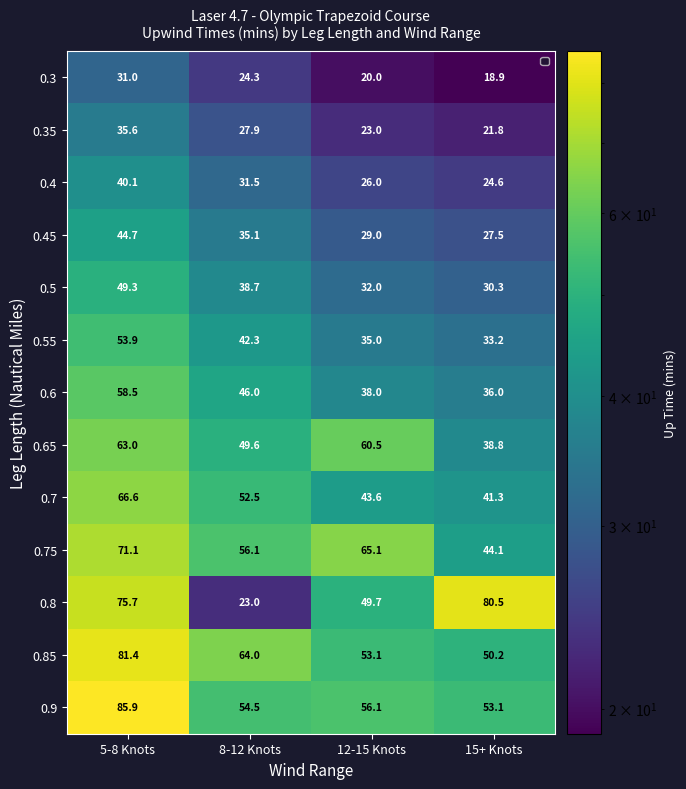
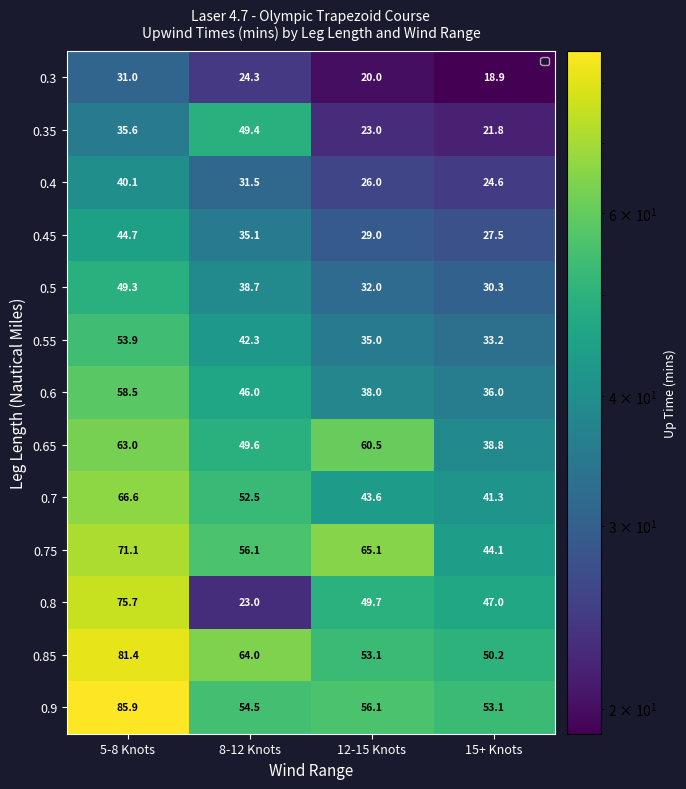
  {
    "0.3": {
      "5-8 Knots": 31.0,
      "8-12 Knots": 24.3,
      "12-15 Knots": 20.0,
      "15+ Knots": 18.9
    },
    "0.35": {
      "5-8 Knots": 35.6,
-     "8-12 Knots": 27.9,
+     "8-12 Knots": 49.4,
      "12-15 Knots": 23.0,
      "15+ Knots": 21.8
    },
    "0.4": {
      "5-8 Knots": 40.1,
      "8-12 Knots": 31.5,
      "12-15 Knots": 26.0,
      "15+ Knots": 24.6
    },
    "0.45": {
      "5-8 Knots": 44.7,
      "8-12 Knots": 35.1,
      "12-15 Knots": 29.0,
      "15+ Knots": 27.5
    },
    "0.5": {
      "5-8 Knots": 49.3,
      "8-12 Knots": 38.7,
      "12-15 Knots": 32.0,
      "15+ Knots": 30.3
    },
    "0.55": {
      "5-8 Knots": 53.9,
      "8-12 Knots": 42.3,
      "12-15 Knots": 35.0,
      "15+ Knots": 33.2
    },
    "0.6": {
      "5-8 Knots": 58.5,
      "8-12 Knots": 46.0,
      "12-15 Knots": 38.0,
      "15+ Knots": 36.0
    },
    "0.65": {
      "5-8 Knots": 63.0,
      "8-12 Knots": 49.6,
      "12-15 Knots": 60.5,
      "15+ Knots": 38.8
    },
    "0.7": {
      "5-8 Knots": 66.6,
      "8-12 Knots": 52.5,
      "12-15 Knots": 43.6,
      "15+ Knots": 41.3
    },
    "0.75": {
      "5-8 Knots": 71.1,
      "8-12 Knots": 56.1,
      "12-15 Knots": 65.1,
      "15+ Knots": 44.1
    },
    "0.8": {
      "5-8 Knots": 75.7,
      "8-12 Knots": 23.0,
      "12-15 Knots": 49.7,
-     "15+ Knots": 80.5
+     "15+ Knots": 47.0
    },
    "0.85": {
      "5-8 Knots": 81.4,
      "8-12 Knots": 64.0,
      "12-15 Knots": 53.1,
      "15+ Knots": 50.2
    },
    "0.9": {
      "5-8 Knots": 85.9,
      "8-12 Knots": 54.5,
      "12-15 Knots": 56.1,
      "15+ Knots": 53.1
    }
  }
